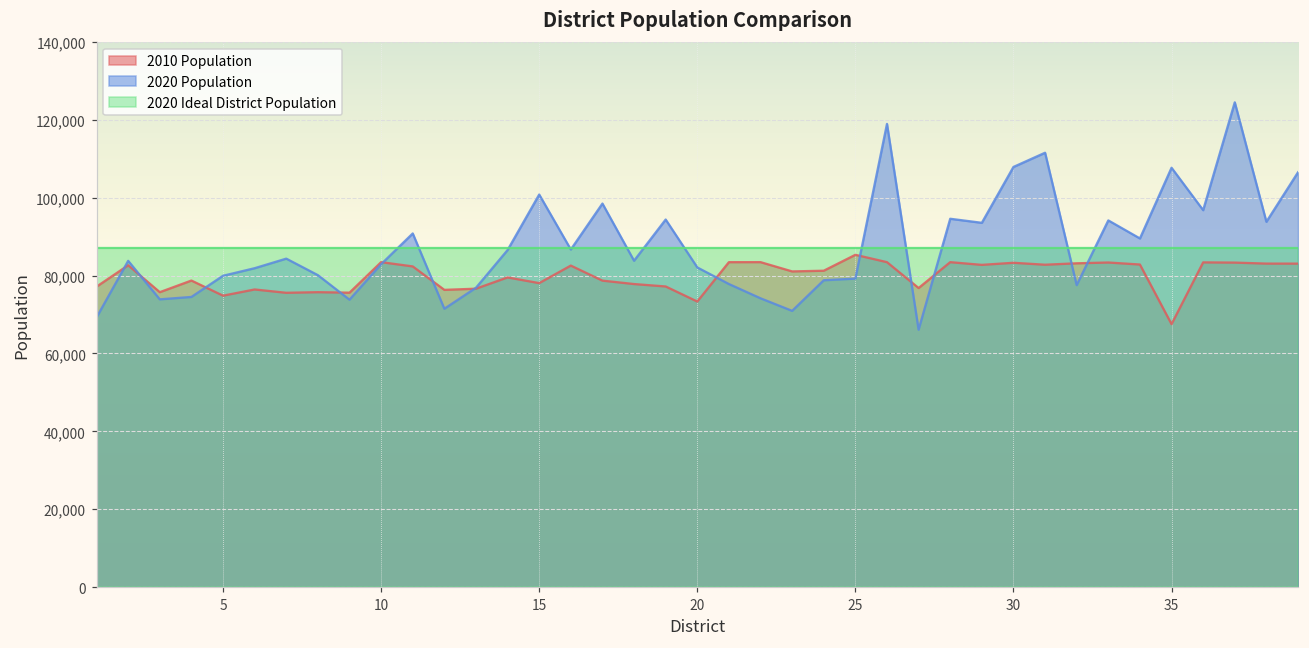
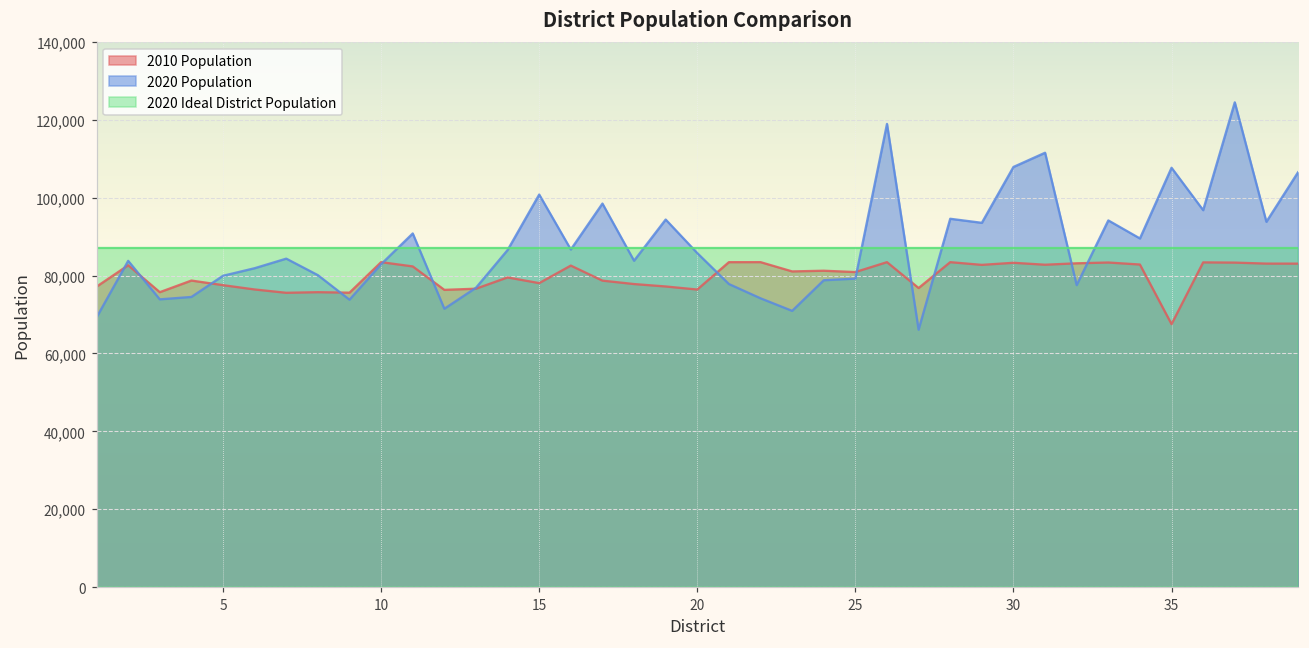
  {
    "2010 Population": {
-     "5": "75,000",
+     "5": "78,000",
      "15": "78,000",
-     "20": "73,000",
-     "25": "85,000",
+     "20": "76,000",
+     "25": "81,000",
      "30": "83,000",
      "35": "68,000"
    },
    "2020 Population": {
      "5": "80,000",
      "15": "101,000",
-     "20": "82,000",
+     "20": "86,000",
      "25": "79,000",
      "30": "108,000",
      "35": "108,000"
    },
    "2020 Ideal District Population": {
      "5": "87,000",
      "10": "87,000",
      "15": "87,000",
      "20": "87,000",
      "25": "87,000",
      "30": "87,000",
      "35": "87,000"
    }
  }
